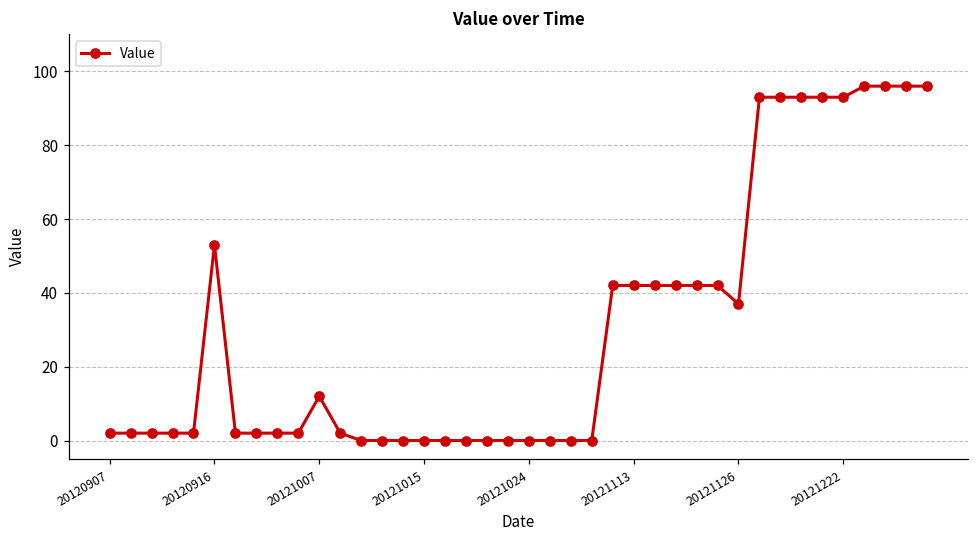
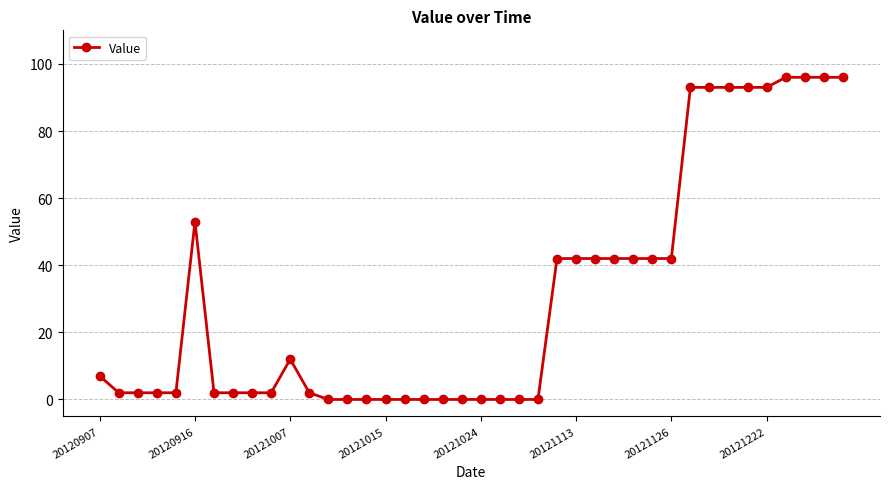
  {
-   "20120907": 2,
+   "20120907": 7,
    "20120916": 53,
    "20121007": 12,
    "20121015": 0,
    "20121024": 0,
-   "20121126": 37,
+   "20121126": 42,
    "20121222": 93
  }
